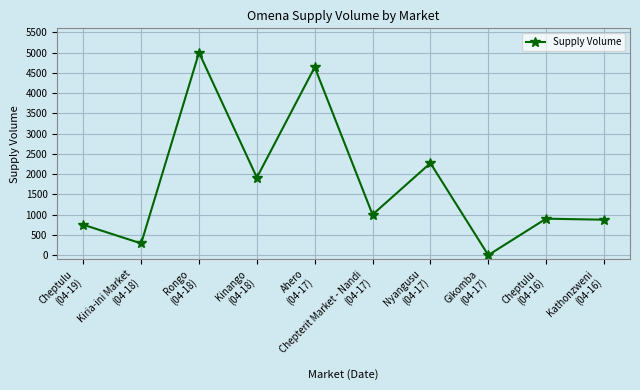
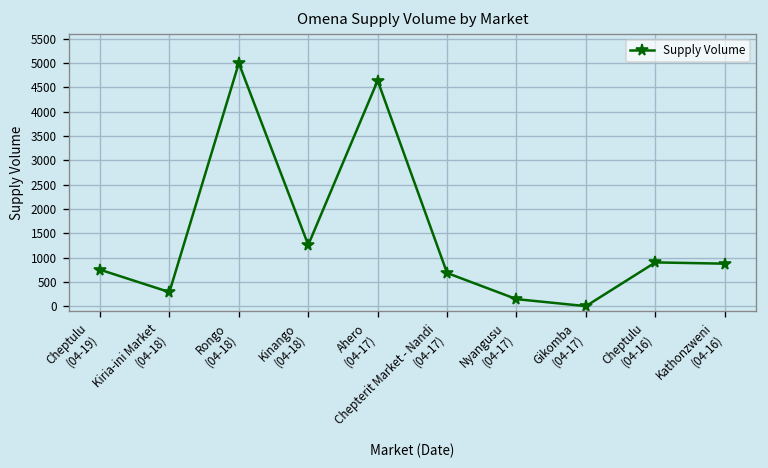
  {
    "Cheptulu (04-19)": 800,
    "Kiria-ini Market (04-18)": 300,
    "Rongo (04-18)": 5000,
-   "Kinango (04-18)": 1900,
+   "Kinango (04-18)": 1300,
    "Ahero (04-17)": 4600,
-   "Chepterit Market - Nandi (04-17)": 1000,
-   "Nyangusu (04-17)": 2300,
+   "Chepterit Market - Nandi (04-17)": 700,
+   "Nyangusu (04-17)": 100,
    "Gikomba (04-17)": 0,
    "Cheptulu (04-16)": 900,
    "Kathonzweni (04-16)": 900
  }
